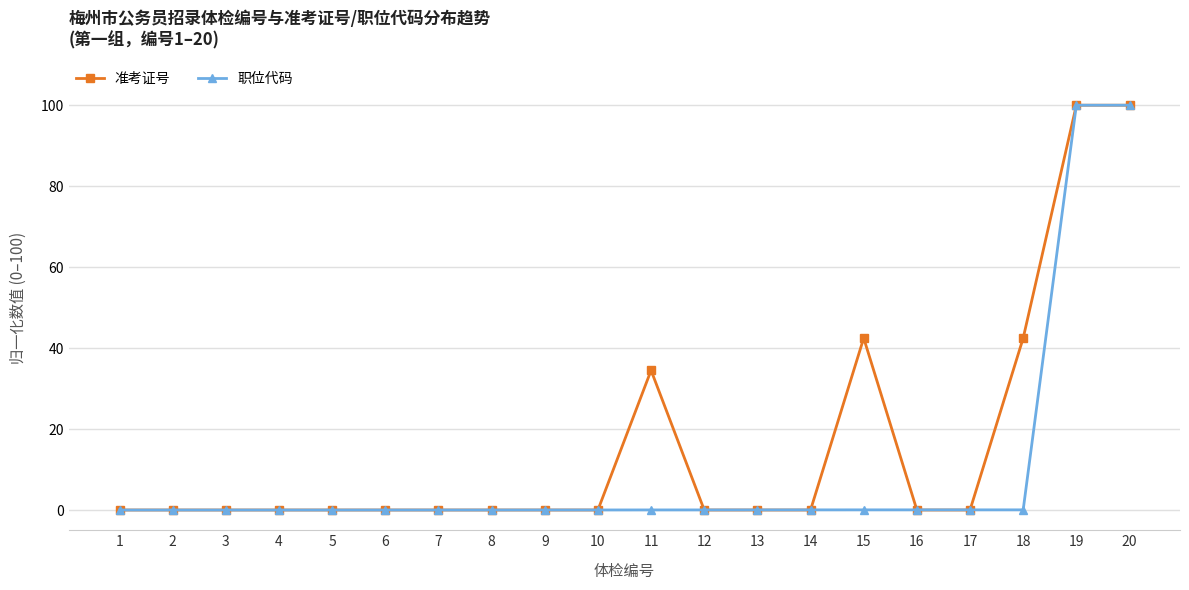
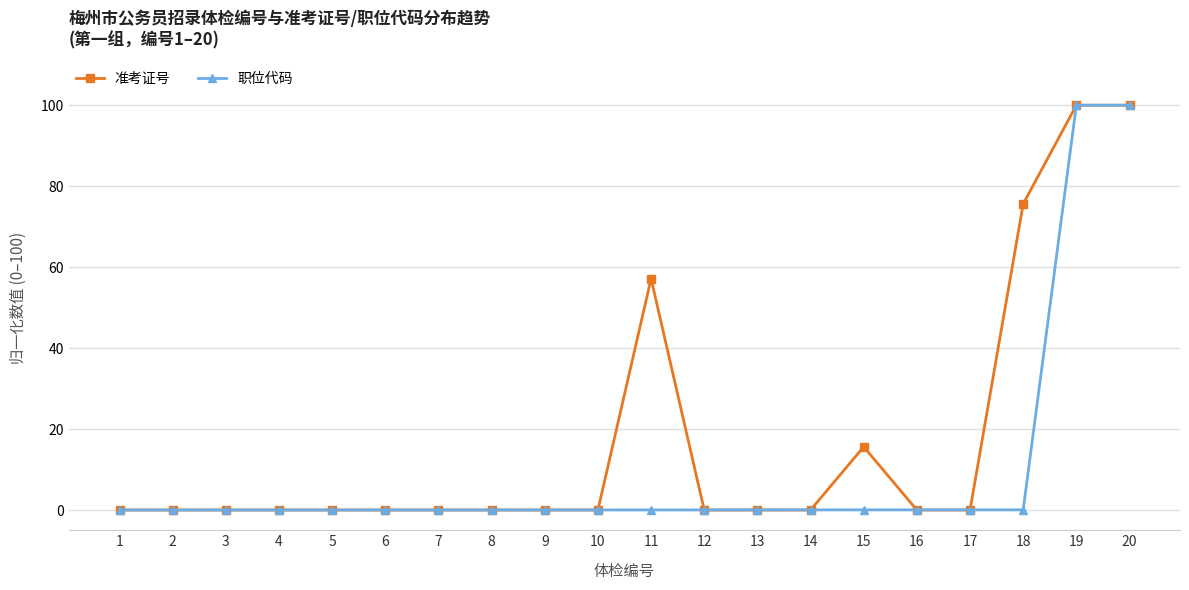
  {
    "准考证号": {
-     "11": 34,
-     "15": 42,
-     "18": 42
+     "11": 57,
+     "15": 16,
+     "18": 76
    },
    "职位代码": {
      "11": 0,
      "15": 0,
      "18": 0
    }
  }
